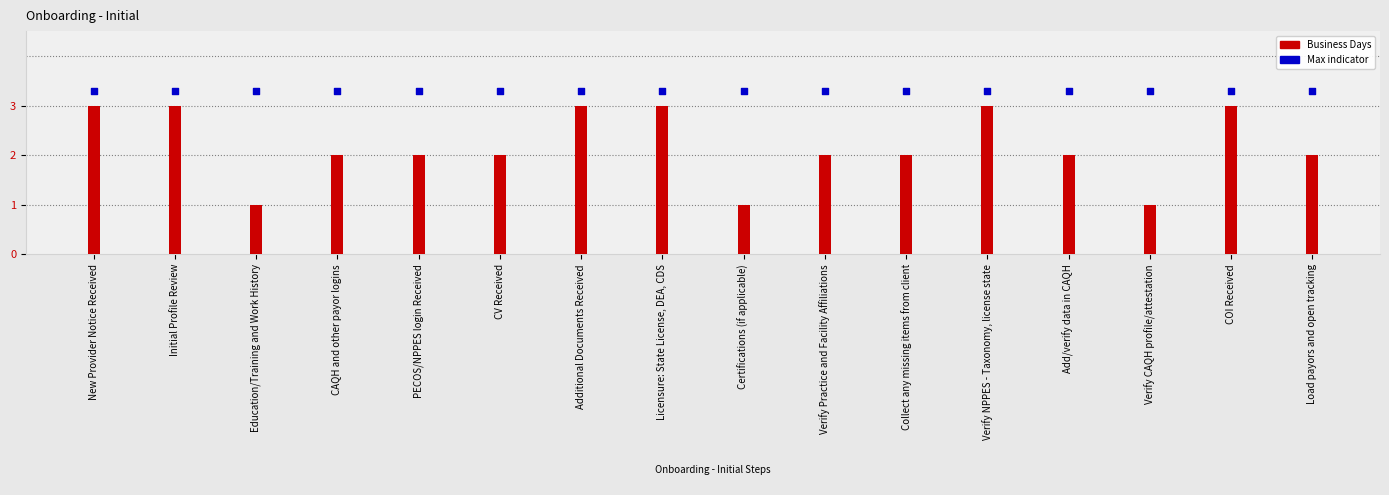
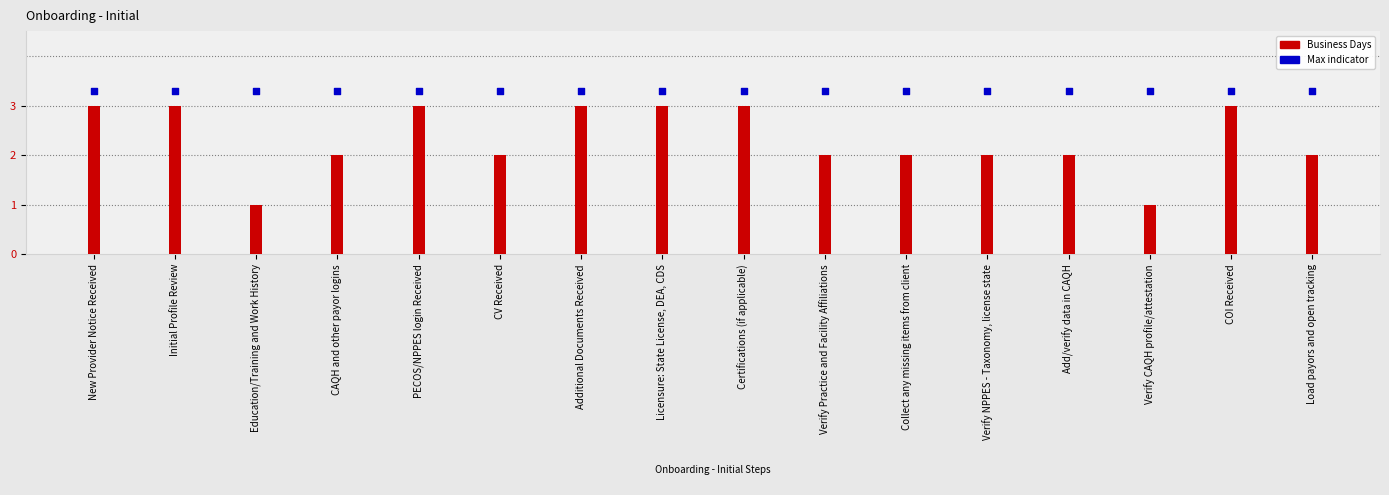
  {
    "Business Days": {
      "New Provider Notice Received": 3,
      "Initial Profile Review": 3,
      "Education/Training and Work History": 1,
      "CAQH and other payor logins": 2,
-     "PECOS/NPPES login Received": 2,
+     "PECOS/NPPES login Received": 3,
      "CV Received": 2,
      "Additional Documents Received": 3,
      "Licensure: State License, DEA, CDS": 3,
-     "Certifications (if applicable)": 1,
+     "Certifications (if applicable)": 3,
      "Verify Practice and Facility Affiliations": 2,
      "Collect any missing items from client": 2,
-     "Verify NPPES - Taxonomy, license state": 3,
+     "Verify NPPES - Taxonomy, license state": 2,
      "Add/verify data in CAQH": 2,
      "Verify CAQH profile/attestation": 1,
      "COI Received": 3,
      "Load payors and open tracking": 2
    }
  }
